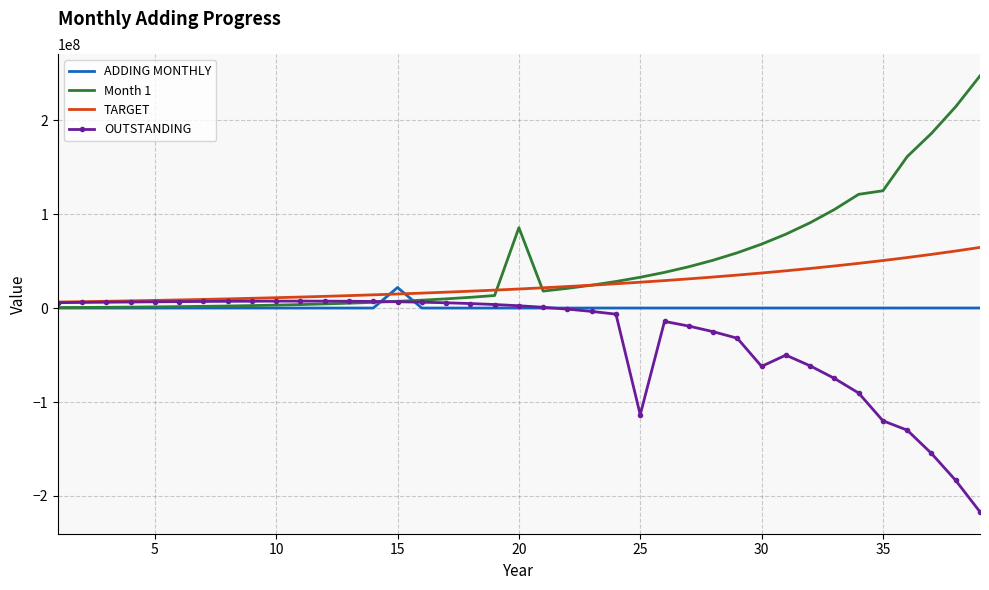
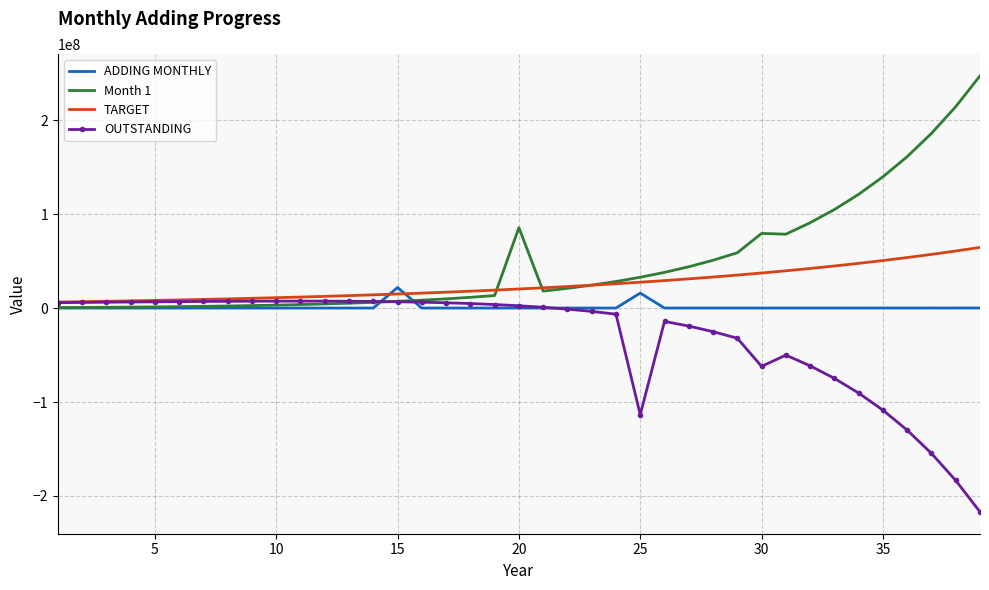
  {
    "ADDING MONTHLY": {
      "10": 0,
      "15": 20000000,
-     "25": 0,
+     "25": 20000000,
      "30": 0,
      "35": 0
    },
    "Month 1": {
      "10": 0,
      "20": 90000000,
      "25": 30000000,
-     "30": 70000000,
-     "35": 120000000
+     "30": 80000000,
+     "35": 140000000
    },
    "TARGET": {
      "10": 10000000,
      "15": 10000000,
      "20": 20000000,
      "25": 30000000,
      "30": 40000000,
      "35": 50000000
    },
    "OUTSTANDING": {
      "10": 10000000,
      "25": -110000000,
      "30": -60000000,
-     "35": -120000000
+     "35": -110000000
    }
  }
